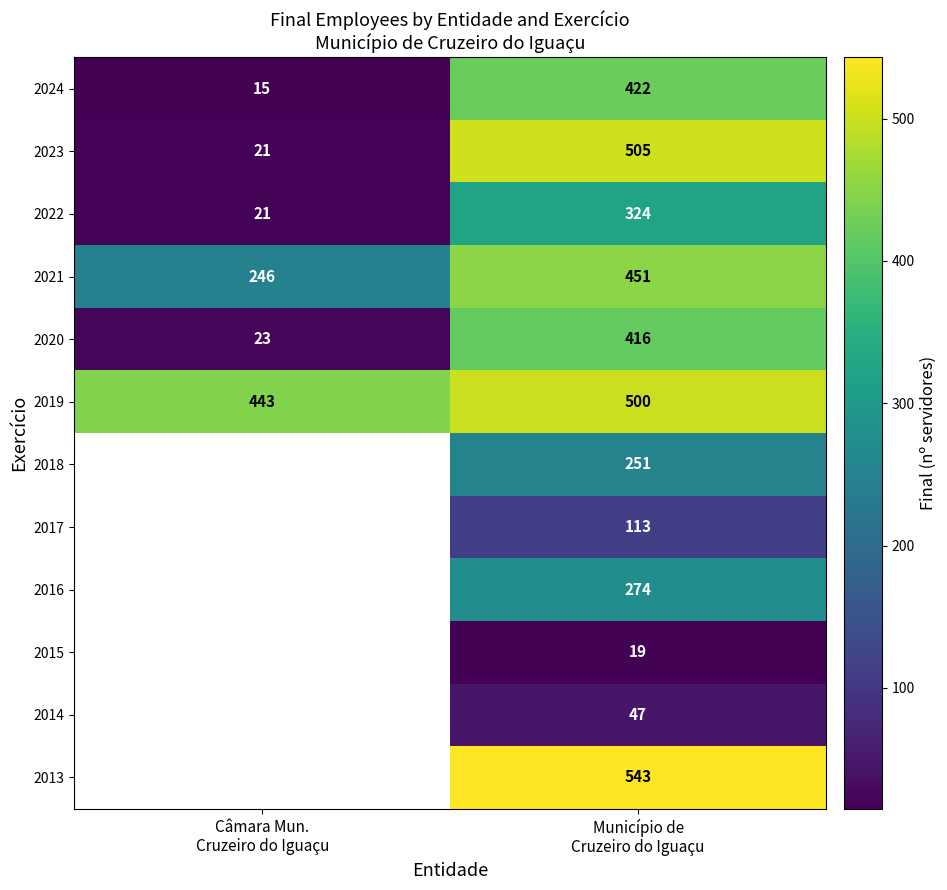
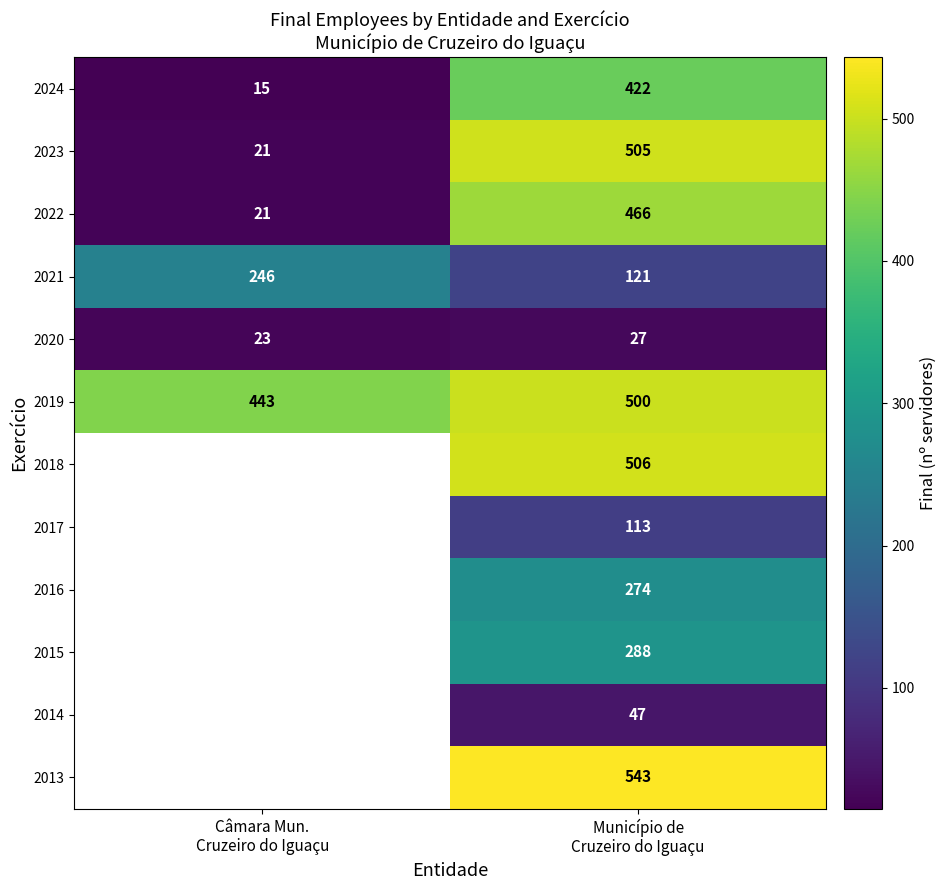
  {
    "2024": {
      "Câmara Mun. Cruzeiro do Iguaçu": 15,
      "Município de Cruzeiro do Iguaçu": 422
    },
    "2023": {
      "Câmara Mun. Cruzeiro do Iguaçu": 21,
      "Município de Cruzeiro do Iguaçu": 505
    },
    "2022": {
      "Câmara Mun. Cruzeiro do Iguaçu": 21,
-     "Município de Cruzeiro do Iguaçu": 324
+     "Município de Cruzeiro do Iguaçu": 466
    },
    "2021": {
      "Câmara Mun. Cruzeiro do Iguaçu": 246,
-     "Município de Cruzeiro do Iguaçu": 451
+     "Município de Cruzeiro do Iguaçu": 121
    },
    "2020": {
      "Câmara Mun. Cruzeiro do Iguaçu": 23,
-     "Município de Cruzeiro do Iguaçu": 416
+     "Município de Cruzeiro do Iguaçu": 27
    },
    "2019": {
      "Câmara Mun. Cruzeiro do Iguaçu": 443,
      "Município de Cruzeiro do Iguaçu": 500
    },
    "2018": {
-     "Município de Cruzeiro do Iguaçu": 251
+     "Município de Cruzeiro do Iguaçu": 506
    },
    "2017": {
      "Município de Cruzeiro do Iguaçu": 113
    },
    "2016": {
      "Município de Cruzeiro do Iguaçu": 274
    },
    "2015": {
-     "Município de Cruzeiro do Iguaçu": 19
+     "Município de Cruzeiro do Iguaçu": 288
    },
    "2014": {
      "Município de Cruzeiro do Iguaçu": 47
    },
    "2013": {
      "Município de Cruzeiro do Iguaçu": 543
    }
  }
